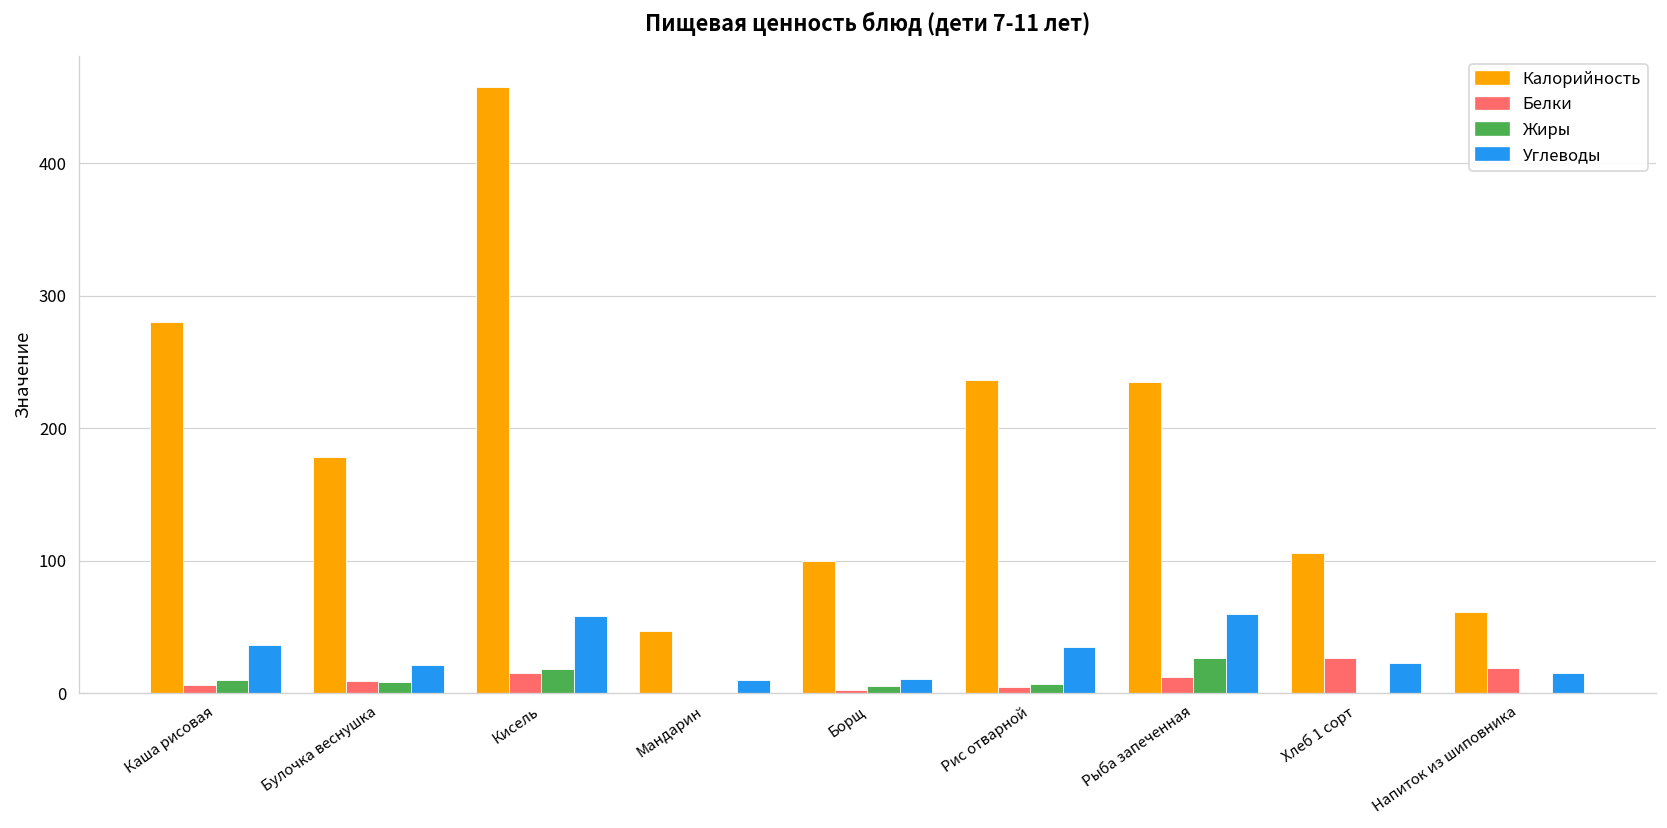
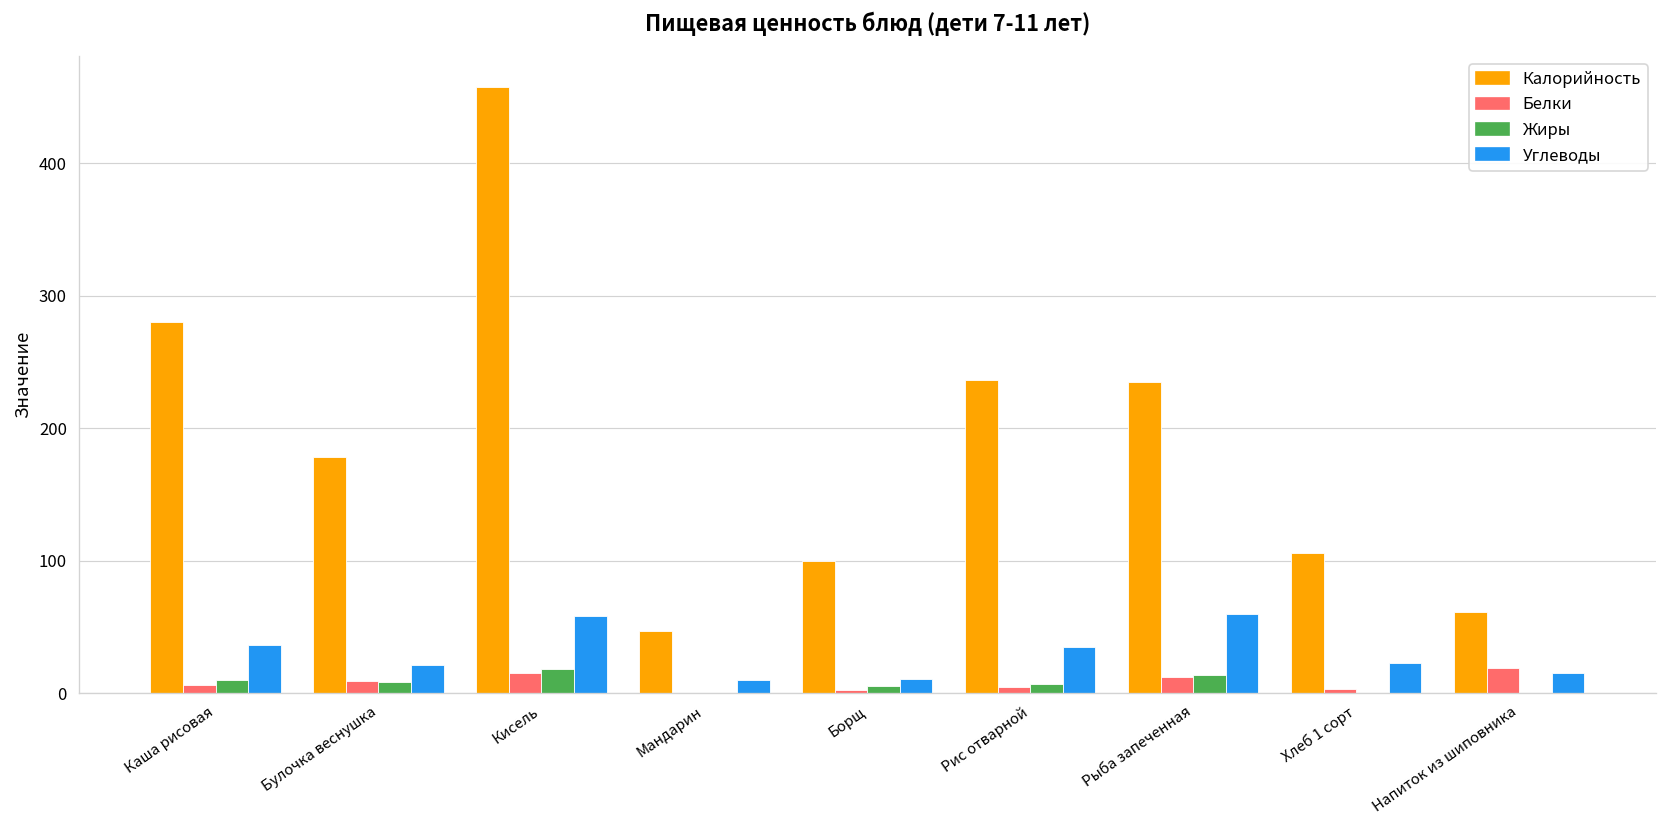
  {
    "Калорийность": {
      "Каша рисовая": 280,
      "Булочка веснушка": 178,
      "Кисель": 458,
      "Мандарин": 47,
      "Борщ": 100,
      "Рис отварной": 237,
      "Рыба запеченная": 235,
      "Хлеб 1 сорт": 106,
      "Напиток из шиповника": 61
    },
    "Белки": {
      "Каша рисовая": 6,
      "Булочка веснушка": 9,
      "Кисель": 16,
      "Борщ": 3,
      "Рис отварной": 5,
      "Рыба запеченная": 12,
-     "Хлеб 1 сорт": 27,
+     "Хлеб 1 сорт": 4,
      "Напиток из шиповника": 19
    },
    "Жиры": {
      "Каша рисовая": 10,
      "Булочка веснушка": 8,
      "Кисель": 19,
      "Борщ": 5,
      "Рис отварной": 7,
-     "Рыба запеченная": 27,
+     "Рыба запеченная": 14,
      "Напиток из шиповника": 0
    },
    "Углеводы": {
      "Каша рисовая": 37,
      "Булочка веснушка": 22,
      "Кисель": 58,
      "Мандарин": 10,
      "Борщ": 11,
      "Рис отварной": 35,
      "Рыба запеченная": 60,
      "Хлеб 1 сорт": 23,
      "Напиток из шиповника": 15
    }
  }
